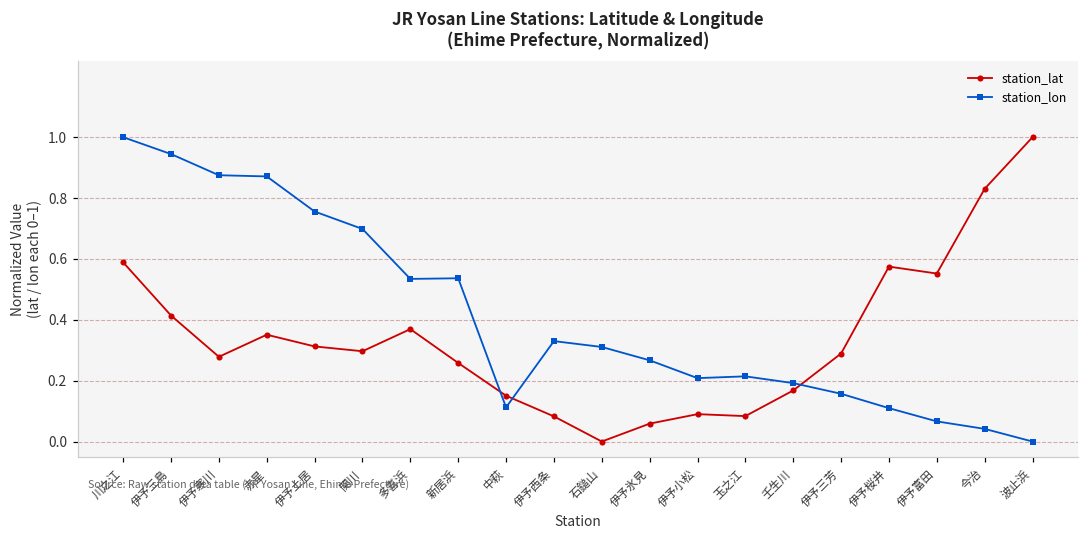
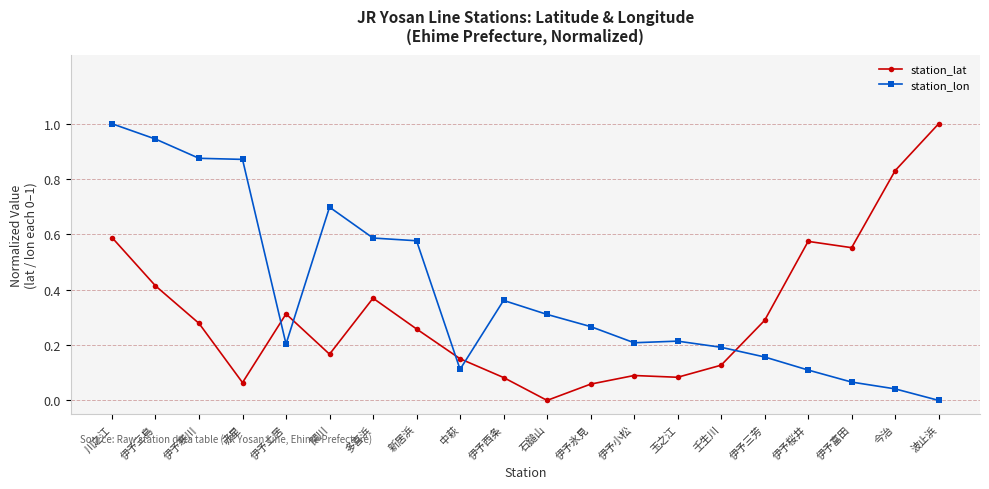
  {
    "station_lat": {
      "川之江": 0.59,
      "伊予三島": 0.41,
      "伊予寒川": 0.28,
-     "赤星": 0.35,
+     "赤星": 0.06,
      "伊予土居": 0.31,
-     "関川": 0.30,
+     "関川": 0.17,
      "多喜浜": 0.37,
      "新居浜": 0.26,
      "中萩": 0.15,
      "伊予西条": 0.08,
      "石鎚山": 0.00,
      "伊予氷見": 0.06,
      "伊予小松": 0.09,
      "玉之江": 0.08,
-     "壬生川": 0.17,
+     "壬生川": 0.13,
      "伊予三芳": 0.29,
      "伊予桜井": 0.57,
      "伊予富田": 0.55,
      "今治": 0.83,
      "波止浜": 1.00
    },
    "station_lon": {
      "川之江": 1.00,
      "伊予三島": 0.94,
      "伊予寒川": 0.88,
      "赤星": 0.87,
-     "伊予土居": 0.76,
+     "伊予土居": 0.20,
      "関川": 0.70,
-     "多喜浜": 0.53,
-     "新居浜": 0.54,
+     "多喜浜": 0.59,
+     "新居浜": 0.58,
      "中萩": 0.11,
-     "伊予西条": 0.33,
+     "伊予西条": 0.36,
      "石鎚山": 0.31,
      "伊予氷見": 0.27,
      "伊予小松": 0.21,
      "玉之江": 0.21,
      "壬生川": 0.19,
      "伊予三芳": 0.16,
      "伊予桜井": 0.11,
      "伊予富田": 0.07,
      "今治": 0.04,
      "波止浜": 0.00
    }
  }
